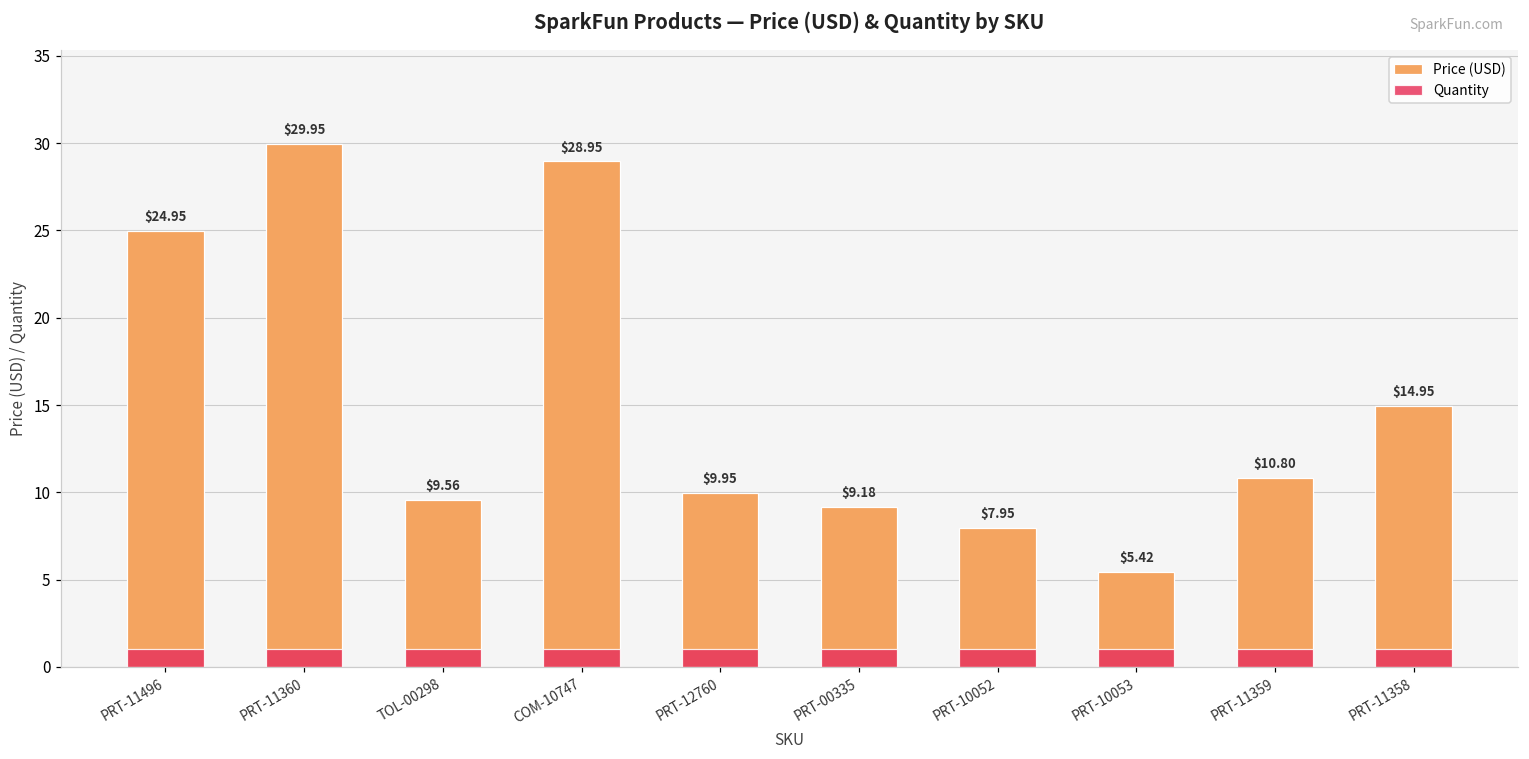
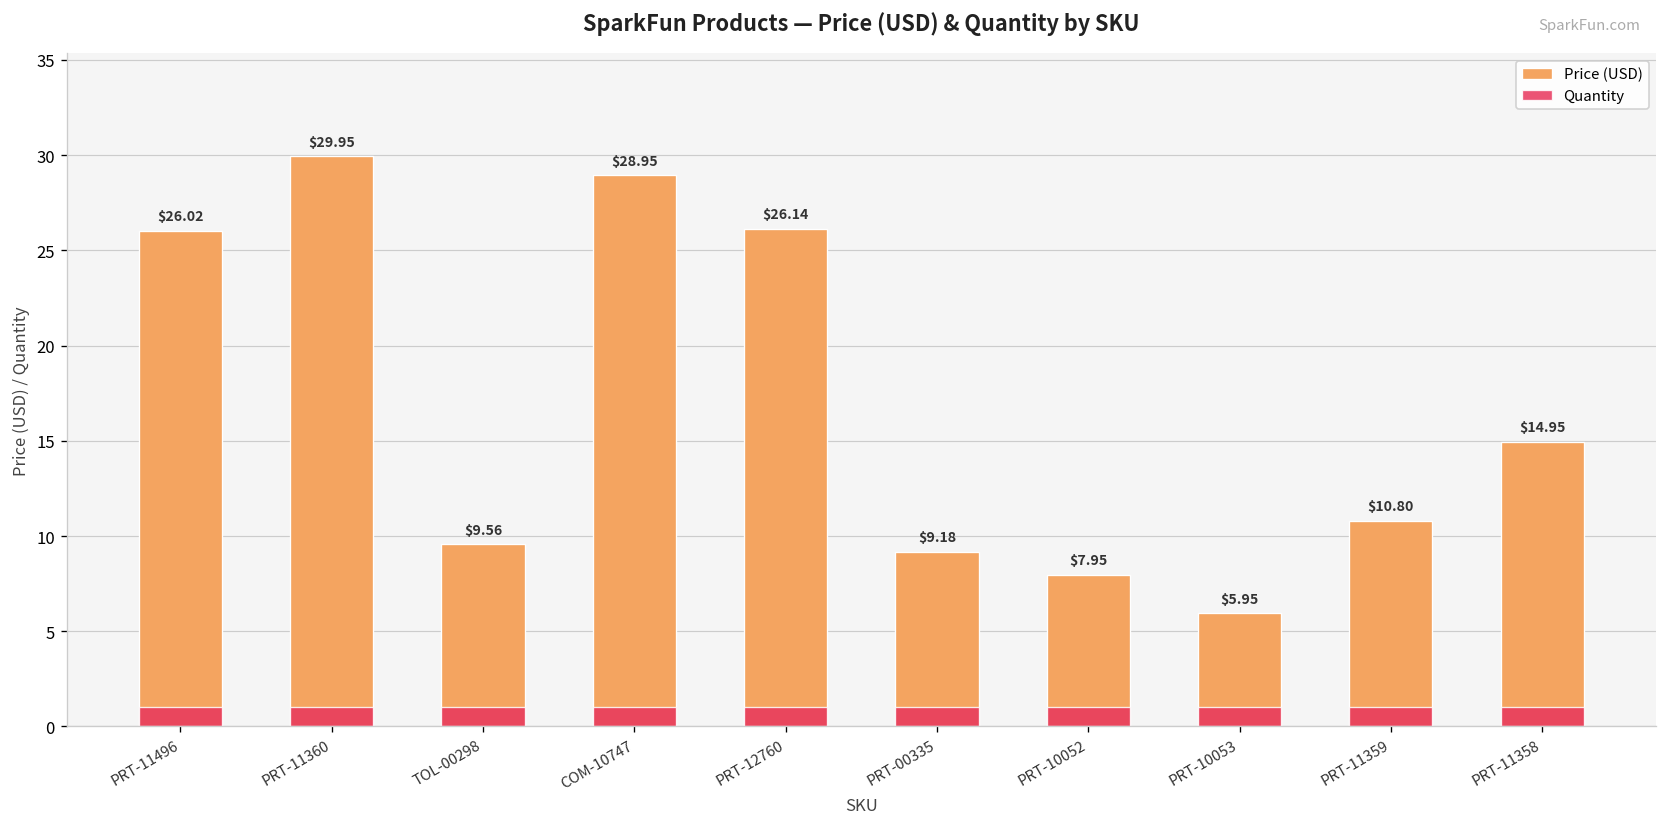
  {
    "Price (USD)": {
-     "PRT-11496": "$24.95",
+     "PRT-11496": "$26.02",
      "PRT-11360": "$29.95",
      "TOL-00298": "$9.56",
      "COM-10747": "$28.95",
-     "PRT-12760": "$9.95",
+     "PRT-12760": "$26.14",
      "PRT-00335": "$9.18",
      "PRT-10052": "$7.95",
-     "PRT-10053": "$5.42",
+     "PRT-10053": "$5.95",
      "PRT-11359": "$10.80",
      "PRT-11358": "$14.95"
    }
  }
